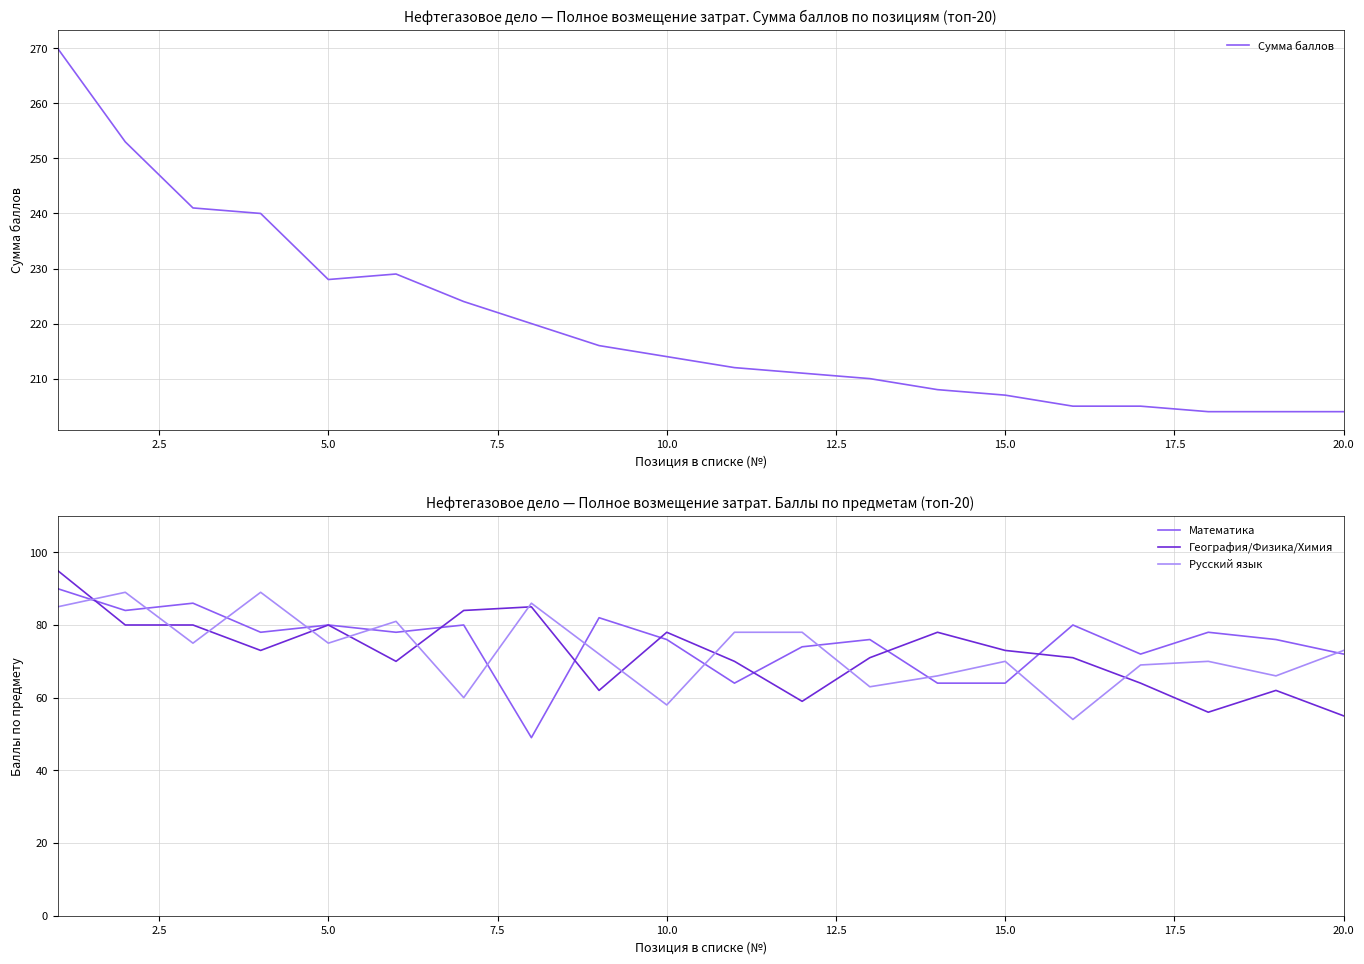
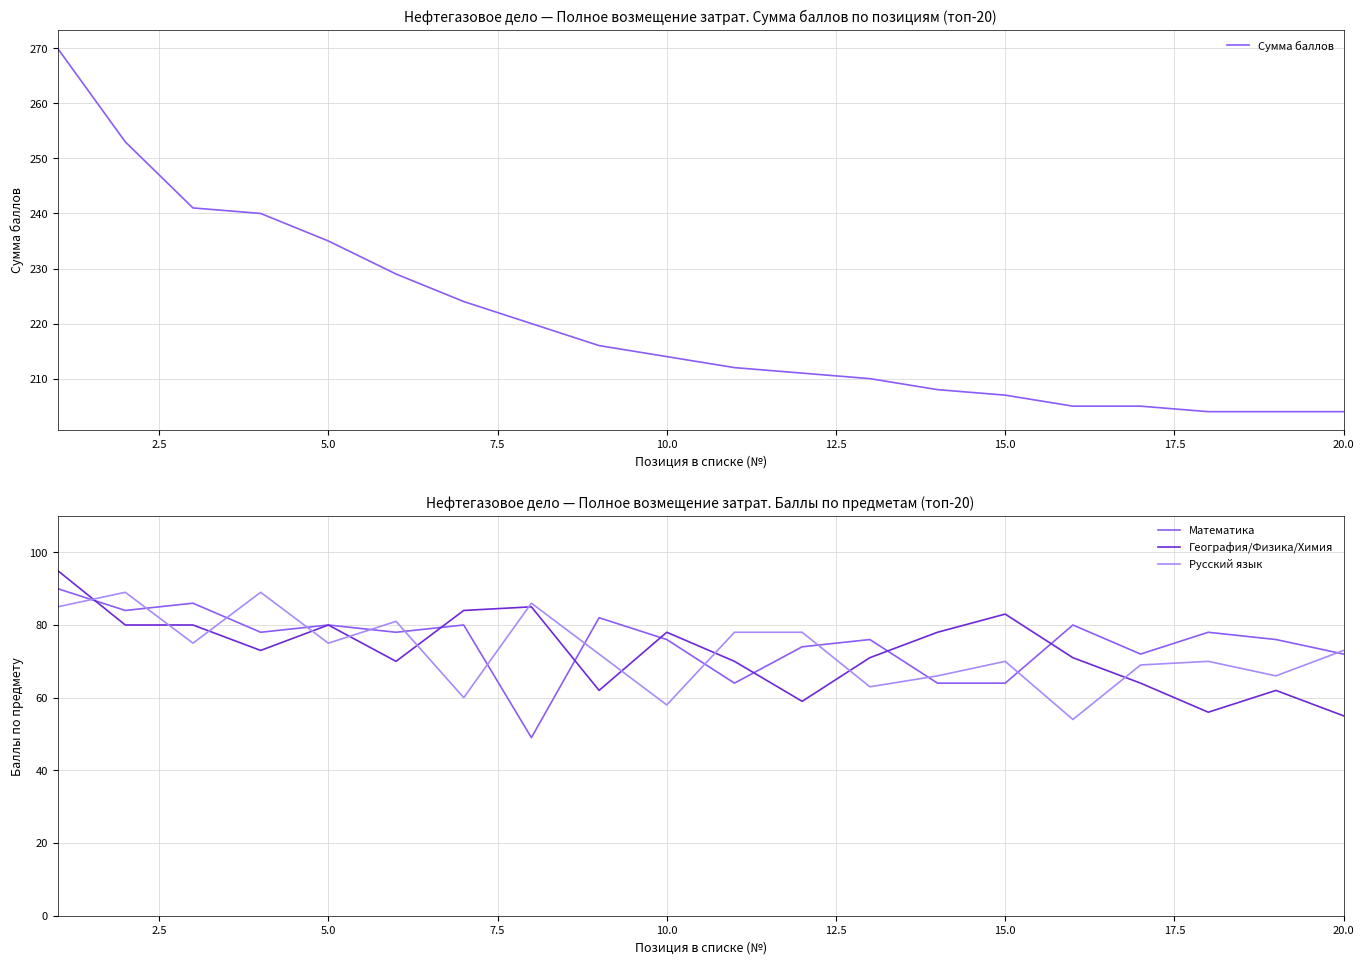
  {
    "Нефтегазовое дело — Полное возмещение затрат. Сумма баллов по позициям (топ-20)": {
-     "5.0": 228,
+     "5.0": 235,
      "10.0": 214,
      "15.0": 207,
      "20.0": 204
    },
    "Нефтегазовое дело — Полное возмещение затрат. Баллы по предметам (топ-20)": {
      "География/Физика/Химия": {
        "10.0": 78,
-       "15.0": 73,
+       "15.0": 83,
        "20.0": 55
      }
    }
  }
